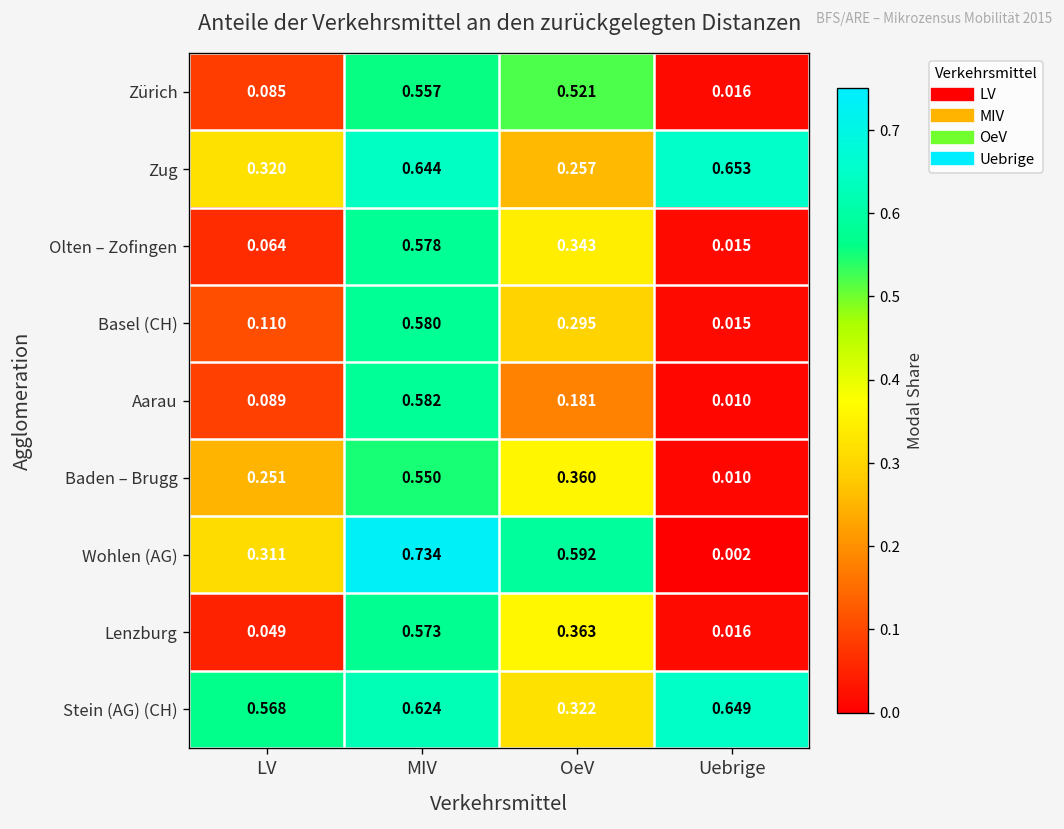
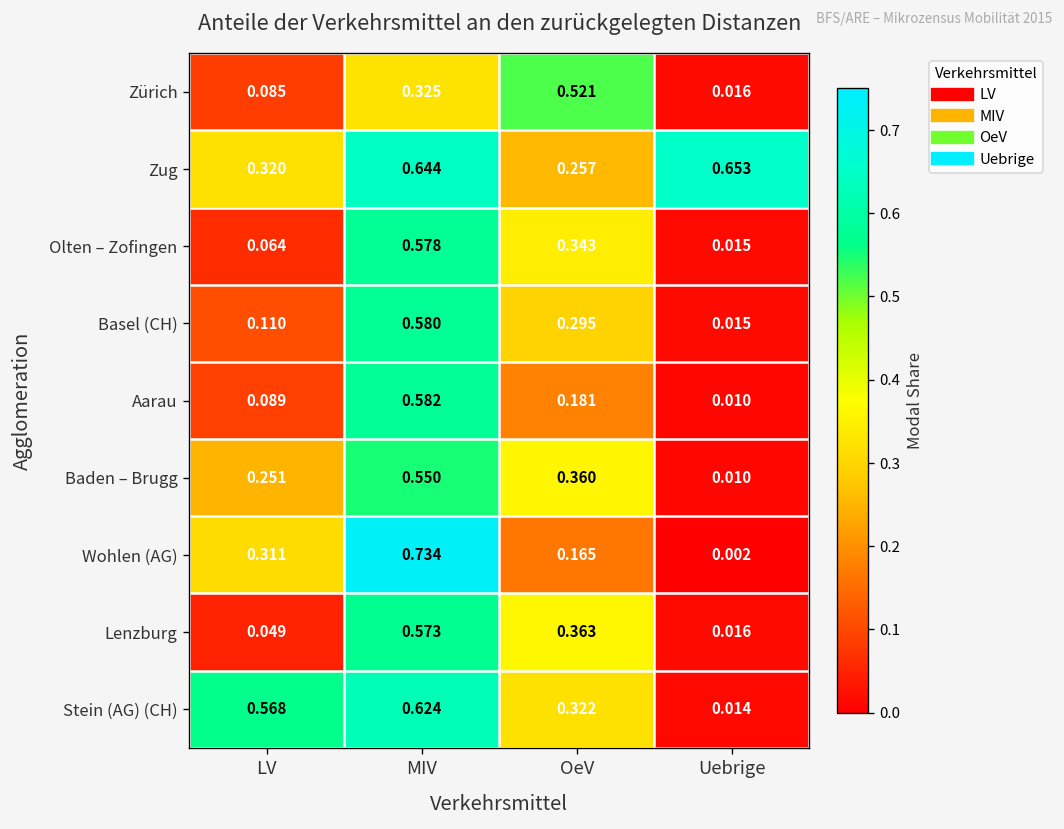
  {
    "Zürich": {
      "LV": 0.085,
-     "MIV": 0.557,
+     "MIV": 0.325,
      "OeV": 0.521,
      "Uebrige": 0.016
    },
    "Zug": {
      "LV": 0.320,
      "MIV": 0.644,
      "OeV": 0.257,
      "Uebrige": 0.653
    },
    "Olten – Zofingen": {
      "LV": 0.064,
      "MIV": 0.578,
      "OeV": 0.343,
      "Uebrige": 0.015
    },
    "Basel (CH)": {
      "LV": 0.110,
      "MIV": 0.580,
      "OeV": 0.295,
      "Uebrige": 0.015
    },
    "Aarau": {
      "LV": 0.089,
      "MIV": 0.582,
      "OeV": 0.181,
      "Uebrige": 0.010
    },
    "Baden – Brugg": {
      "LV": 0.251,
      "MIV": 0.550,
      "OeV": 0.360,
      "Uebrige": 0.010
    },
    "Wohlen (AG)": {
      "LV": 0.311,
      "MIV": 0.734,
-     "OeV": 0.592,
+     "OeV": 0.165,
      "Uebrige": 0.002
    },
    "Lenzburg": {
      "LV": 0.049,
      "MIV": 0.573,
      "OeV": 0.363,
      "Uebrige": 0.016
    },
    "Stein (AG) (CH)": {
      "LV": 0.568,
      "MIV": 0.624,
      "OeV": 0.322,
-     "Uebrige": 0.649
+     "Uebrige": 0.014
    }
  }
